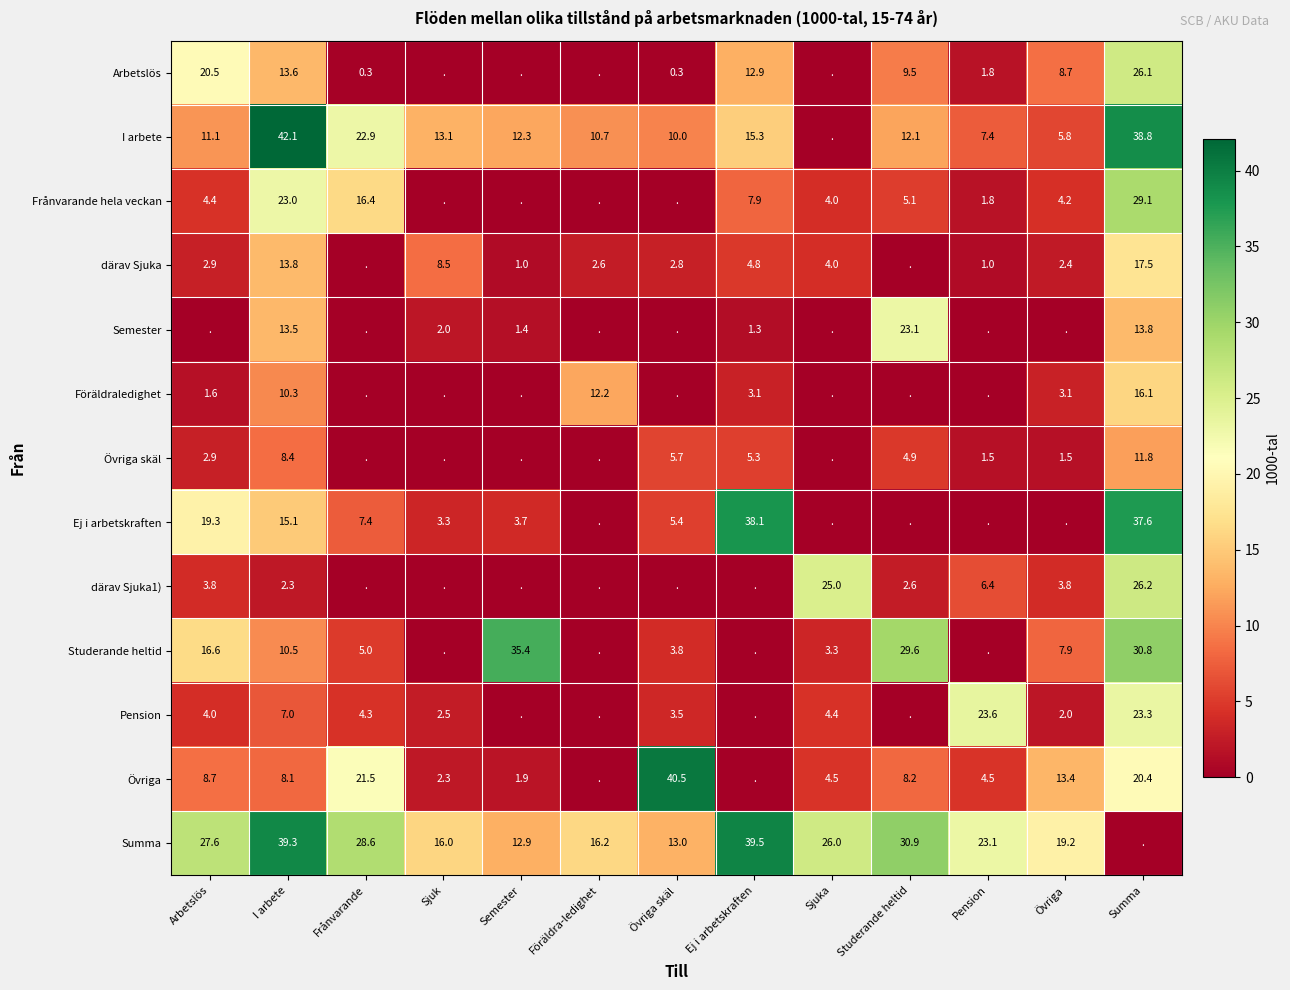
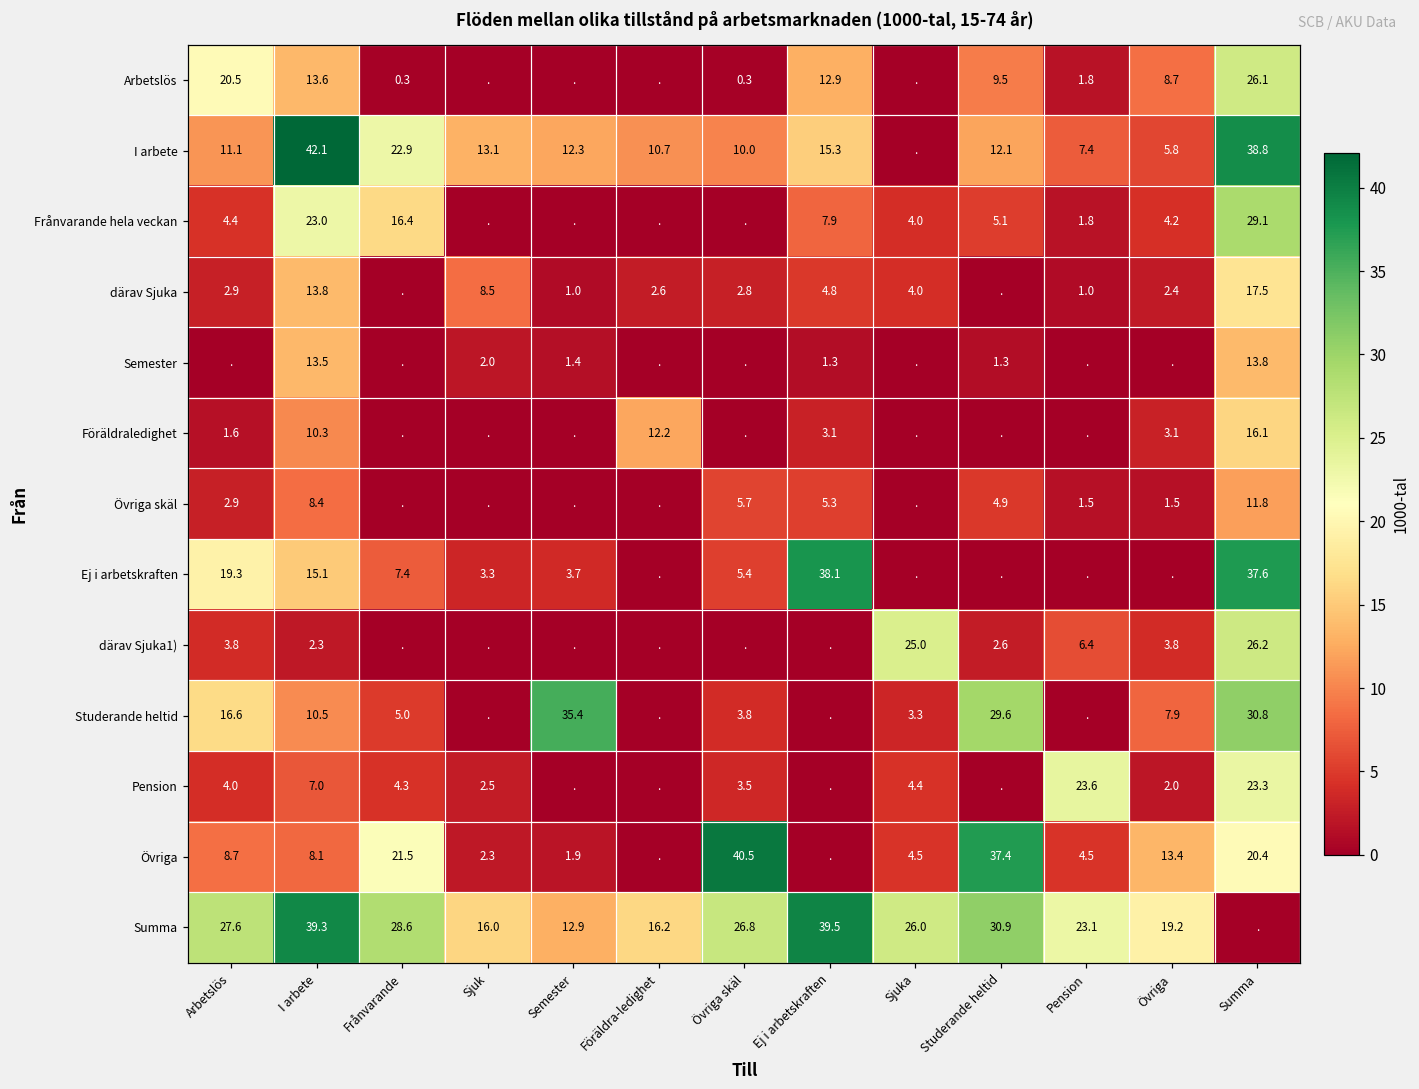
  {
    "Arbetslös": {
      "Arbetslös": 20.5,
      "I arbete": 13.6,
      "Frånvarande": 0.3,
      "Övriga skäl": 0.3,
      "Ej i arbetskraften": 12.9,
      "Studerande heltid": 9.5,
      "Pension": 1.8,
      "Övriga": 8.7,
      "Summa": 26.1
    },
    "I arbete": {
      "Arbetslös": 11.1,
      "I arbete": 42.1,
      "Frånvarande": 22.9,
      "Sjuk": 13.1,
      "Semester": 12.3,
      "Föräldra-ledighet": 10.7,
      "Övriga skäl": 10.0,
      "Ej i arbetskraften": 15.3,
      "Studerande heltid": 12.1,
      "Pension": 7.4,
      "Övriga": 5.8,
      "Summa": 38.8
    },
    "Frånvarande hela veckan": {
      "Arbetslös": 4.4,
      "I arbete": 23.0,
      "Frånvarande": 16.4,
      "Ej i arbetskraften": 7.9,
      "Sjuka": 4.0,
      "Studerande heltid": 5.1,
      "Pension": 1.8,
      "Övriga": 4.2,
      "Summa": 29.1
    },
    "därav Sjuka": {
      "Arbetslös": 2.9,
      "I arbete": 13.8,
      "Sjuk": 8.5,
      "Semester": 1.0,
      "Föräldra-ledighet": 2.6,
      "Övriga skäl": 2.8,
      "Ej i arbetskraften": 4.8,
      "Sjuka": 4.0,
      "Pension": 1.0,
      "Övriga": 2.4,
      "Summa": 17.5
    },
    "Semester": {
      "I arbete": 13.5,
      "Sjuk": 2.0,
      "Semester": 1.4,
      "Ej i arbetskraften": 1.3,
-     "Studerande heltid": 23.1,
+     "Studerande heltid": 1.3,
      "Summa": 13.8
    },
    "Föräldraledighet": {
      "Arbetslös": 1.6,
      "I arbete": 10.3,
      "Föräldra-ledighet": 12.2,
      "Ej i arbetskraften": 3.1,
      "Övriga": 3.1,
      "Summa": 16.1
    },
    "Övriga skäl": {
      "Arbetslös": 2.9,
      "I arbete": 8.4,
      "Övriga skäl": 5.7,
      "Ej i arbetskraften": 5.3,
      "Studerande heltid": 4.9,
      "Pension": 1.5,
      "Övriga": 1.5,
      "Summa": 11.8
    },
    "Ej i arbetskraften": {
      "Arbetslös": 19.3,
      "I arbete": 15.1,
      "Frånvarande": 7.4,
      "Sjuk": 3.3,
      "Semester": 3.7,
      "Övriga skäl": 5.4,
      "Ej i arbetskraften": 38.1,
      "Summa": 37.6
    },
    "därav Sjuka1)": {
      "Arbetslös": 3.8,
      "I arbete": 2.3,
      "Sjuka": 25.0,
      "Studerande heltid": 2.6,
      "Pension": 6.4,
      "Övriga": 3.8,
      "Summa": 26.2
    },
    "Studerande heltid": {
      "Arbetslös": 16.6,
      "I arbete": 10.5,
      "Frånvarande": 5.0,
      "Semester": 35.4,
      "Övriga skäl": 3.8,
      "Sjuka": 3.3,
      "Studerande heltid": 29.6,
      "Övriga": 7.9,
      "Summa": 30.8
    },
    "Pension": {
      "Arbetslös": 4.0,
      "I arbete": 7.0,
      "Frånvarande": 4.3,
      "Sjuk": 2.5,
      "Övriga skäl": 3.5,
      "Sjuka": 4.4,
      "Pension": 23.6,
      "Övriga": 2.0,
      "Summa": 23.3
    },
    "Övriga": {
      "Arbetslös": 8.7,
      "I arbete": 8.1,
      "Frånvarande": 21.5,
      "Sjuk": 2.3,
      "Semester": 1.9,
      "Övriga skäl": 40.5,
      "Sjuka": 4.5,
-     "Studerande heltid": 8.2,
+     "Studerande heltid": 37.4,
      "Pension": 4.5,
      "Övriga": 13.4,
      "Summa": 20.4
    },
    "Summa": {
      "Arbetslös": 27.6,
      "I arbete": 39.3,
      "Frånvarande": 28.6,
      "Sjuk": 16.0,
      "Semester": 12.9,
      "Föräldra-ledighet": 16.2,
-     "Övriga skäl": 13.0,
+     "Övriga skäl": 26.8,
      "Ej i arbetskraften": 39.5,
      "Sjuka": 26.0,
      "Studerande heltid": 30.9,
      "Pension": 23.1,
      "Övriga": 19.2
    }
  }
